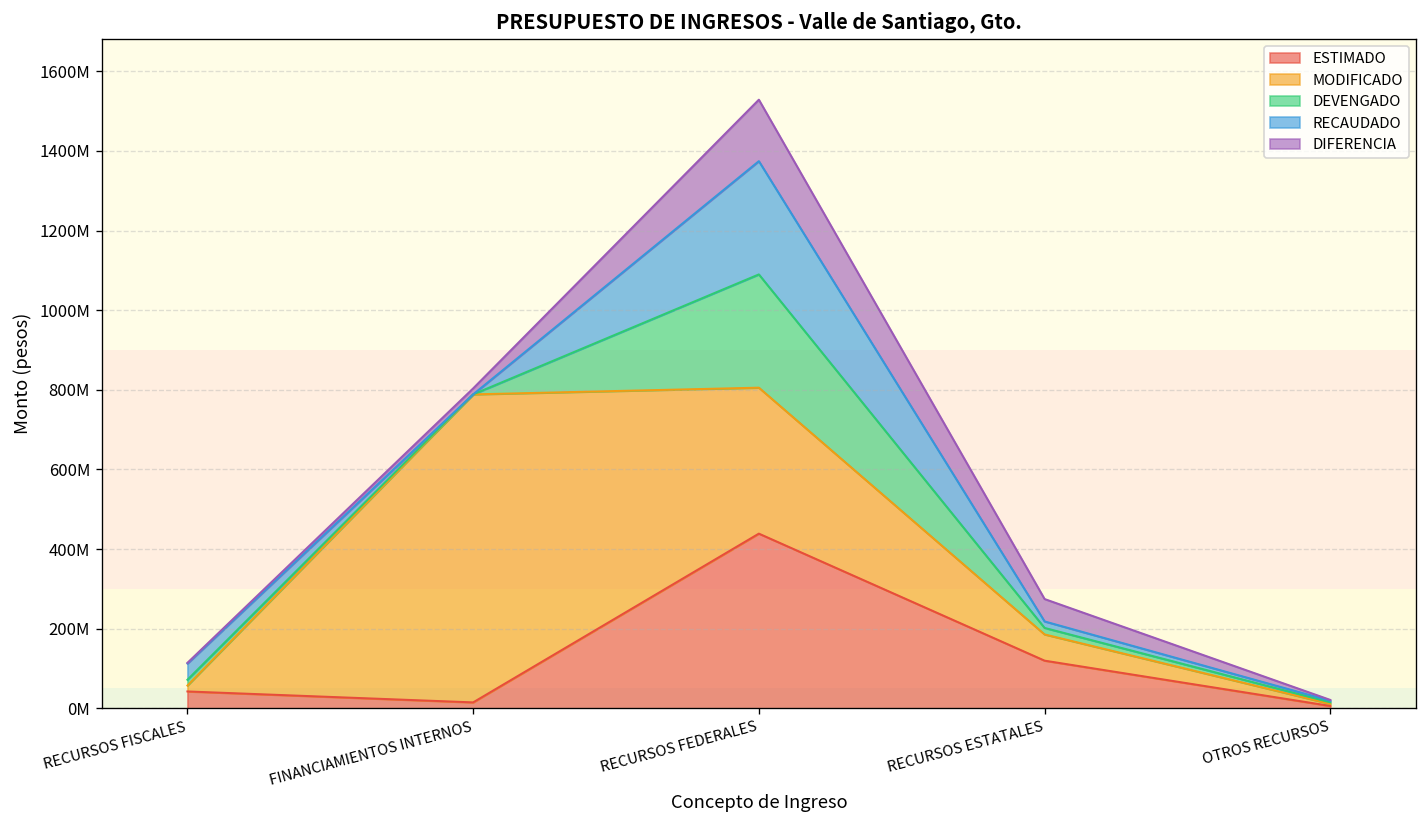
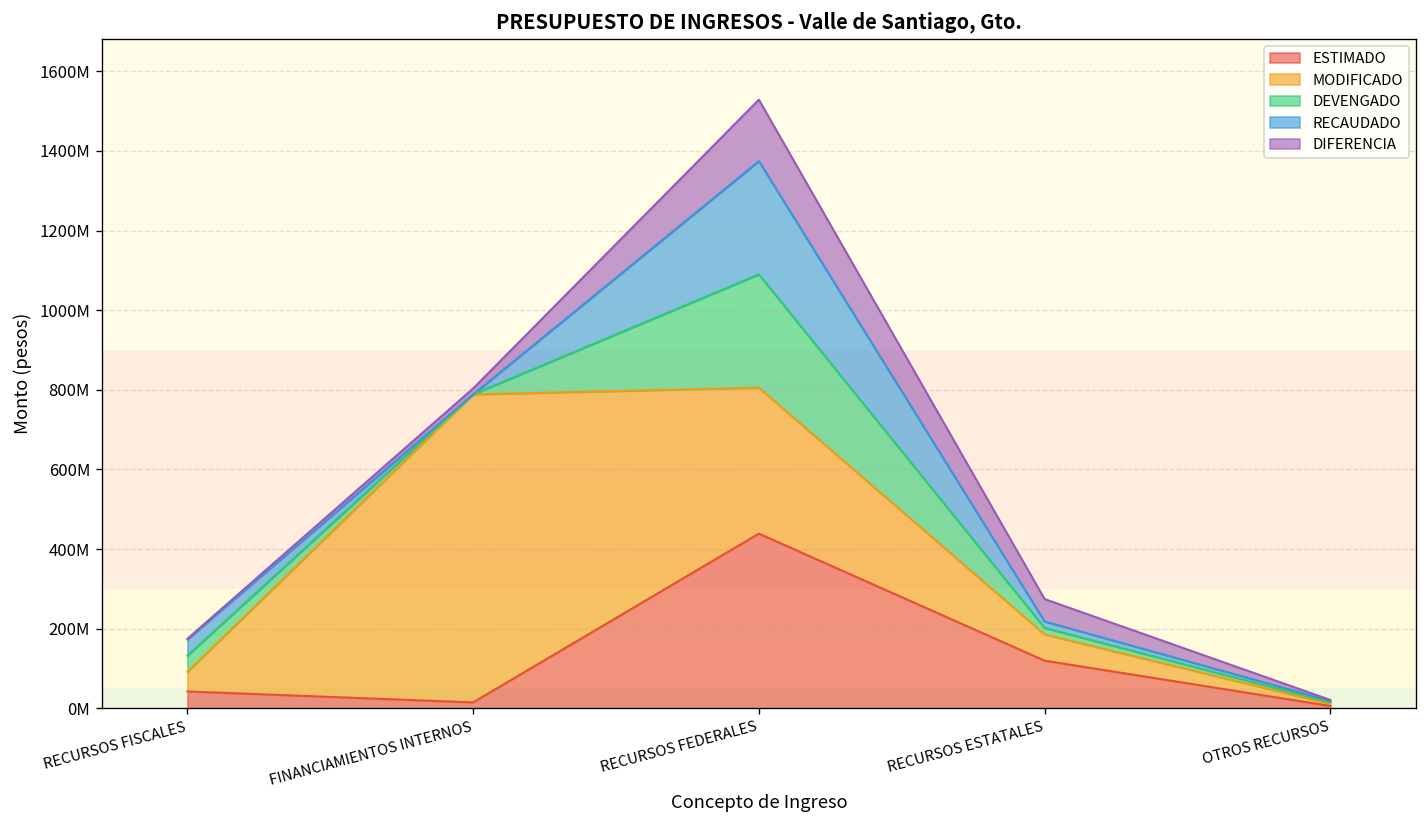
  {
    "ESTIMADO": {
      "RECURSOS FISCALES": 40000000,
      "FINANCIAMIENTOS INTERNOS": 20000000,
      "RECURSOS FEDERALES": 440000000,
      "RECURSOS ESTATALES": 120000000
    },
    "MODIFICADO": {
-     "RECURSOS FISCALES": 10000000,
+     "RECURSOS FISCALES": 50000000,
      "RECURSOS FEDERALES": 370000000,
      "RECURSOS ESTATALES": 70000000
    },
    "DEVENGADO": {
-     "RECURSOS FISCALES": 10000000,
+     "RECURSOS FISCALES": 40000000,
      "RECURSOS FEDERALES": 280000000,
      "RECURSOS ESTATALES": 20000000
    },
    "RECAUDADO": {
      "RECURSOS FEDERALES": 280000000,
      "RECURSOS ESTATALES": 20000000
    },
    "DIFERENCIA": {
      "FINANCIAMIENTOS INTERNOS": 20000000,
      "RECURSOS FEDERALES": 150000000,
      "RECURSOS ESTATALES": 60000000
    }
  }
